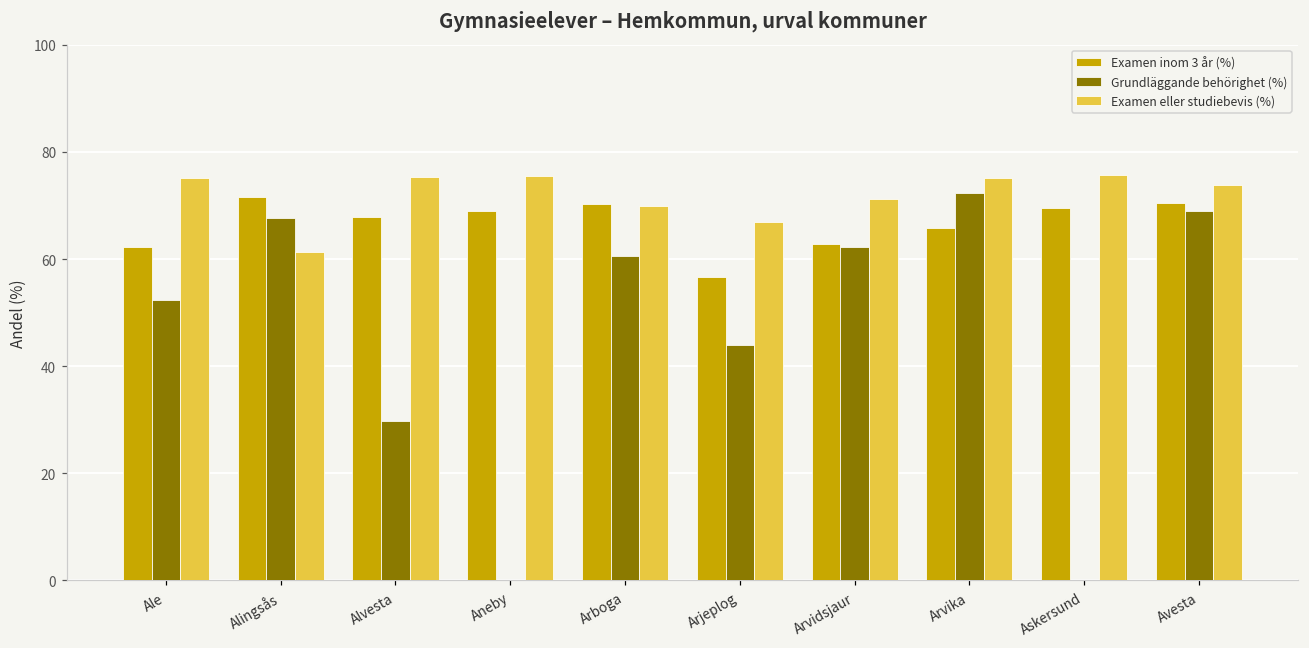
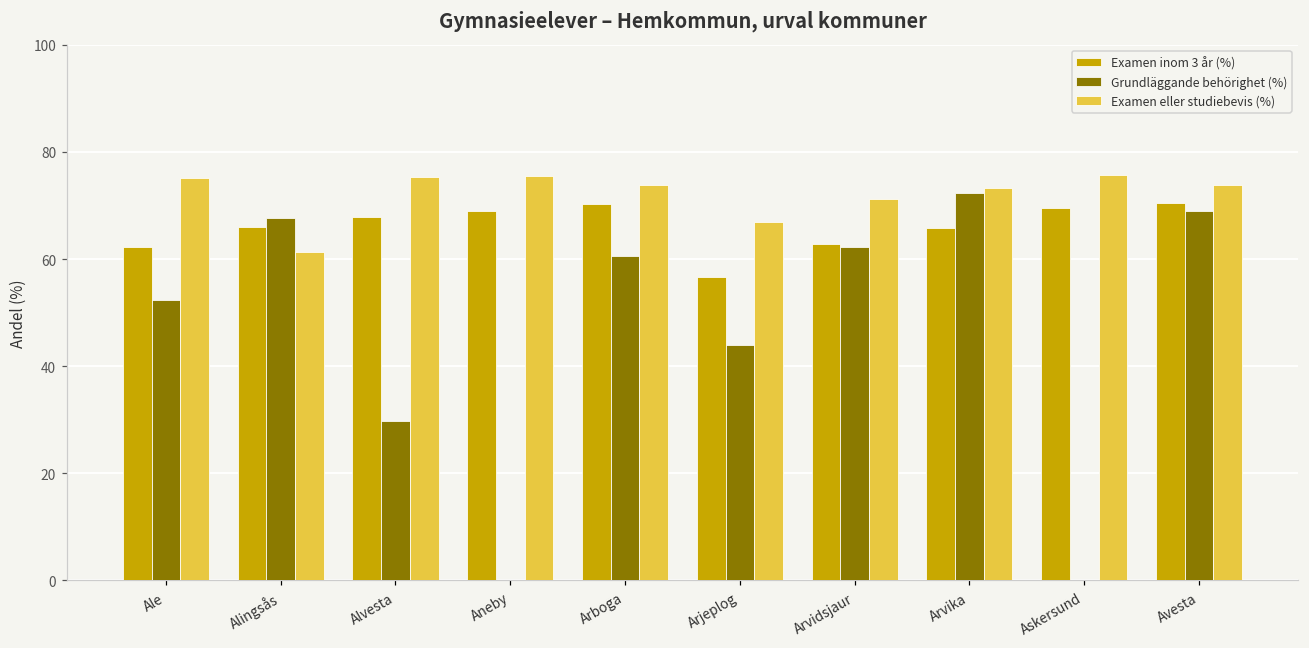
  {
    "Examen inom 3 år (%)": {
      "Ale": 62,
-     "Alingsås": 72,
+     "Alingsås": 66,
      "Alvesta": 68,
      "Aneby": 69,
      "Arboga": 70,
      "Arjeplog": 57,
      "Arvidsjaur": 63,
      "Arvika": 66,
      "Askersund": 70,
      "Avesta": 70
    },
    "Grundläggande behörighet (%)": {
      "Ale": 52,
      "Alingsås": 68,
      "Alvesta": 30,
      "Aneby": 0,
      "Arboga": 61,
      "Arjeplog": 44,
      "Arvidsjaur": 62,
      "Arvika": 72,
      "Askersund": 0,
      "Avesta": 69
    },
    "Examen eller studiebevis (%)": {
      "Ale": 75,
      "Alingsås": 61,
      "Alvesta": 75,
      "Aneby": 76,
-     "Arboga": 70,
+     "Arboga": 74,
      "Arjeplog": 67,
      "Arvidsjaur": 71,
-     "Arvika": 75,
+     "Arvika": 73,
      "Askersund": 76,
      "Avesta": 74
    }
  }
